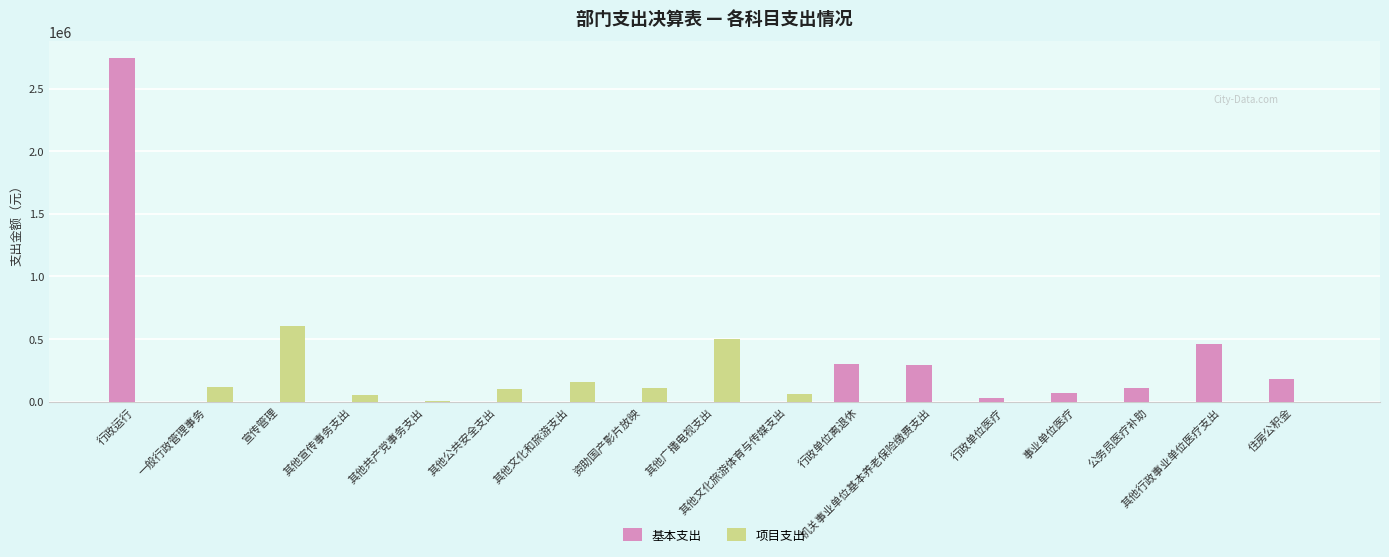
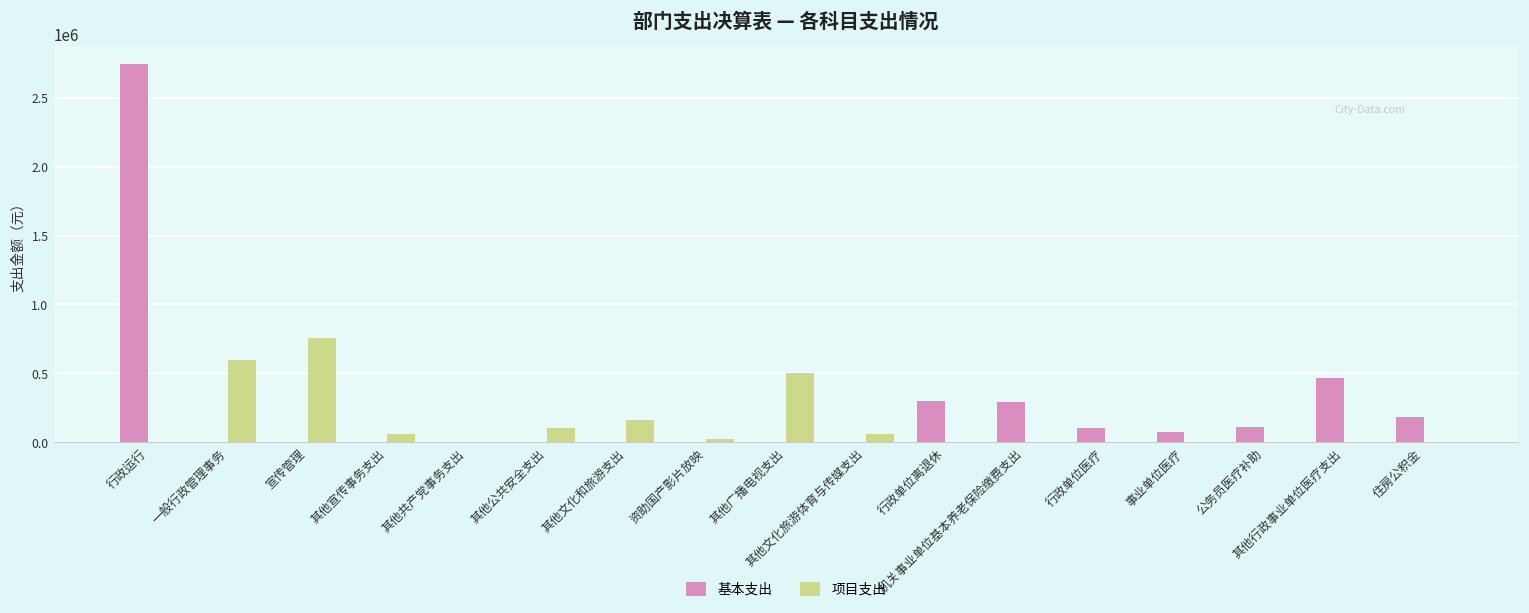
  {
    "基本支出": {
      "行政运行": 2740000,
      "一般行政管理事务": 0,
      "宣传管理": 0,
      "其他宣传事务支出": 0,
      "其他共产党事务支出": 0,
      "其他公共安全支出": 0,
      "其他文化和旅游支出": 0,
      "资助国产影片放映": 0,
      "其他广播电视支出": 0,
      "其他文化旅游体育与传媒支出": 0,
      "行政单位离退休": 300000,
      "机关事业单位基本养老保险缴费支出": 290000,
-     "行政单位医疗": 30000,
+     "行政单位医疗": 100000,
      "事业单位医疗": 70000,
      "公务员医疗补助": 110000,
      "其他行政事业单位医疗支出": 460000,
      "住房公积金": 180000
    },
    "项目支出": {
      "行政运行": 0,
-     "一般行政管理事务": 120000,
-     "宣传管理": 610000,
+     "一般行政管理事务": 600000,
+     "宣传管理": 750000,
      "其他宣传事务支出": 60000,
      "其他公共安全支出": 100000,
      "其他文化和旅游支出": 160000,
-     "资助国产影片放映": 110000,
+     "资助国产影片放映": 20000,
      "其他广播电视支出": 500000,
      "其他文化旅游体育与传媒支出": 60000,
      "行政单位离退休": 0,
      "机关事业单位基本养老保险缴费支出": 0,
      "行政单位医疗": 0,
      "事业单位医疗": 0,
      "公务员医疗补助": 0,
      "其他行政事业单位医疗支出": 0,
      "住房公积金": 0
    }
  }
